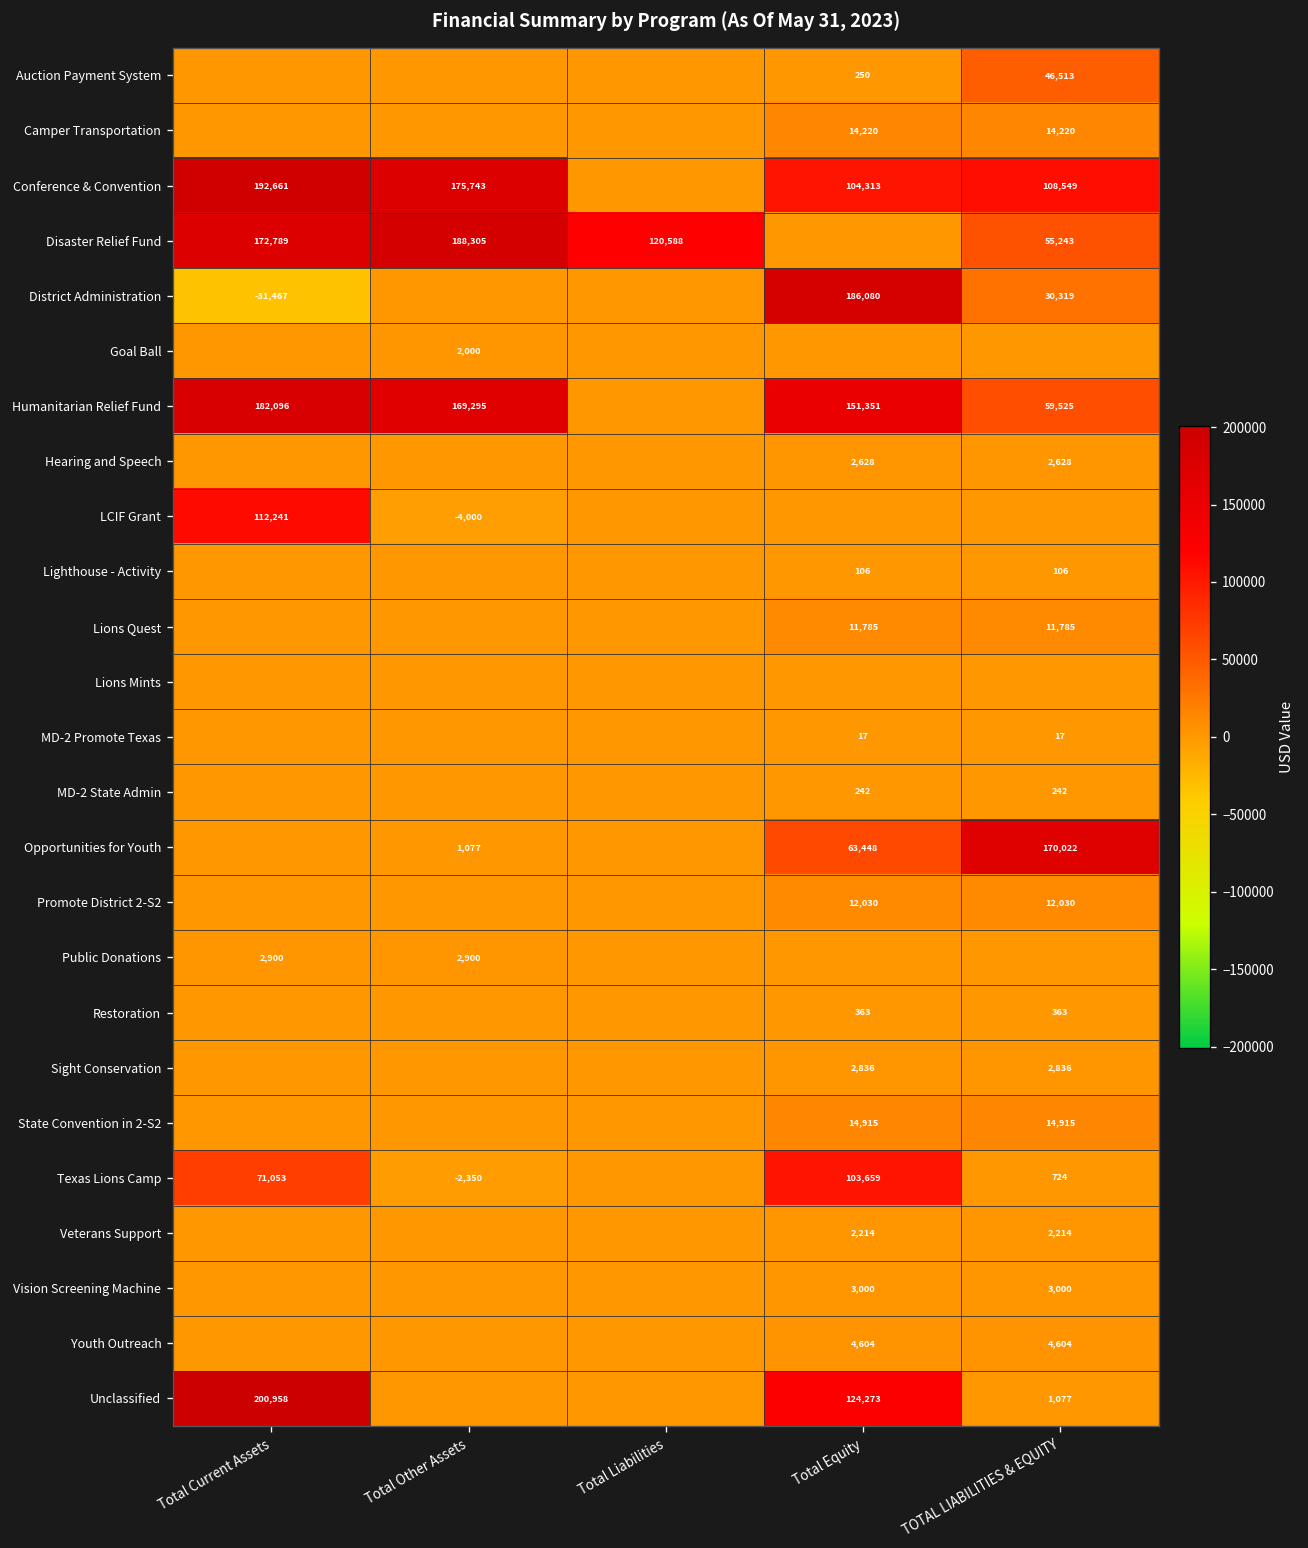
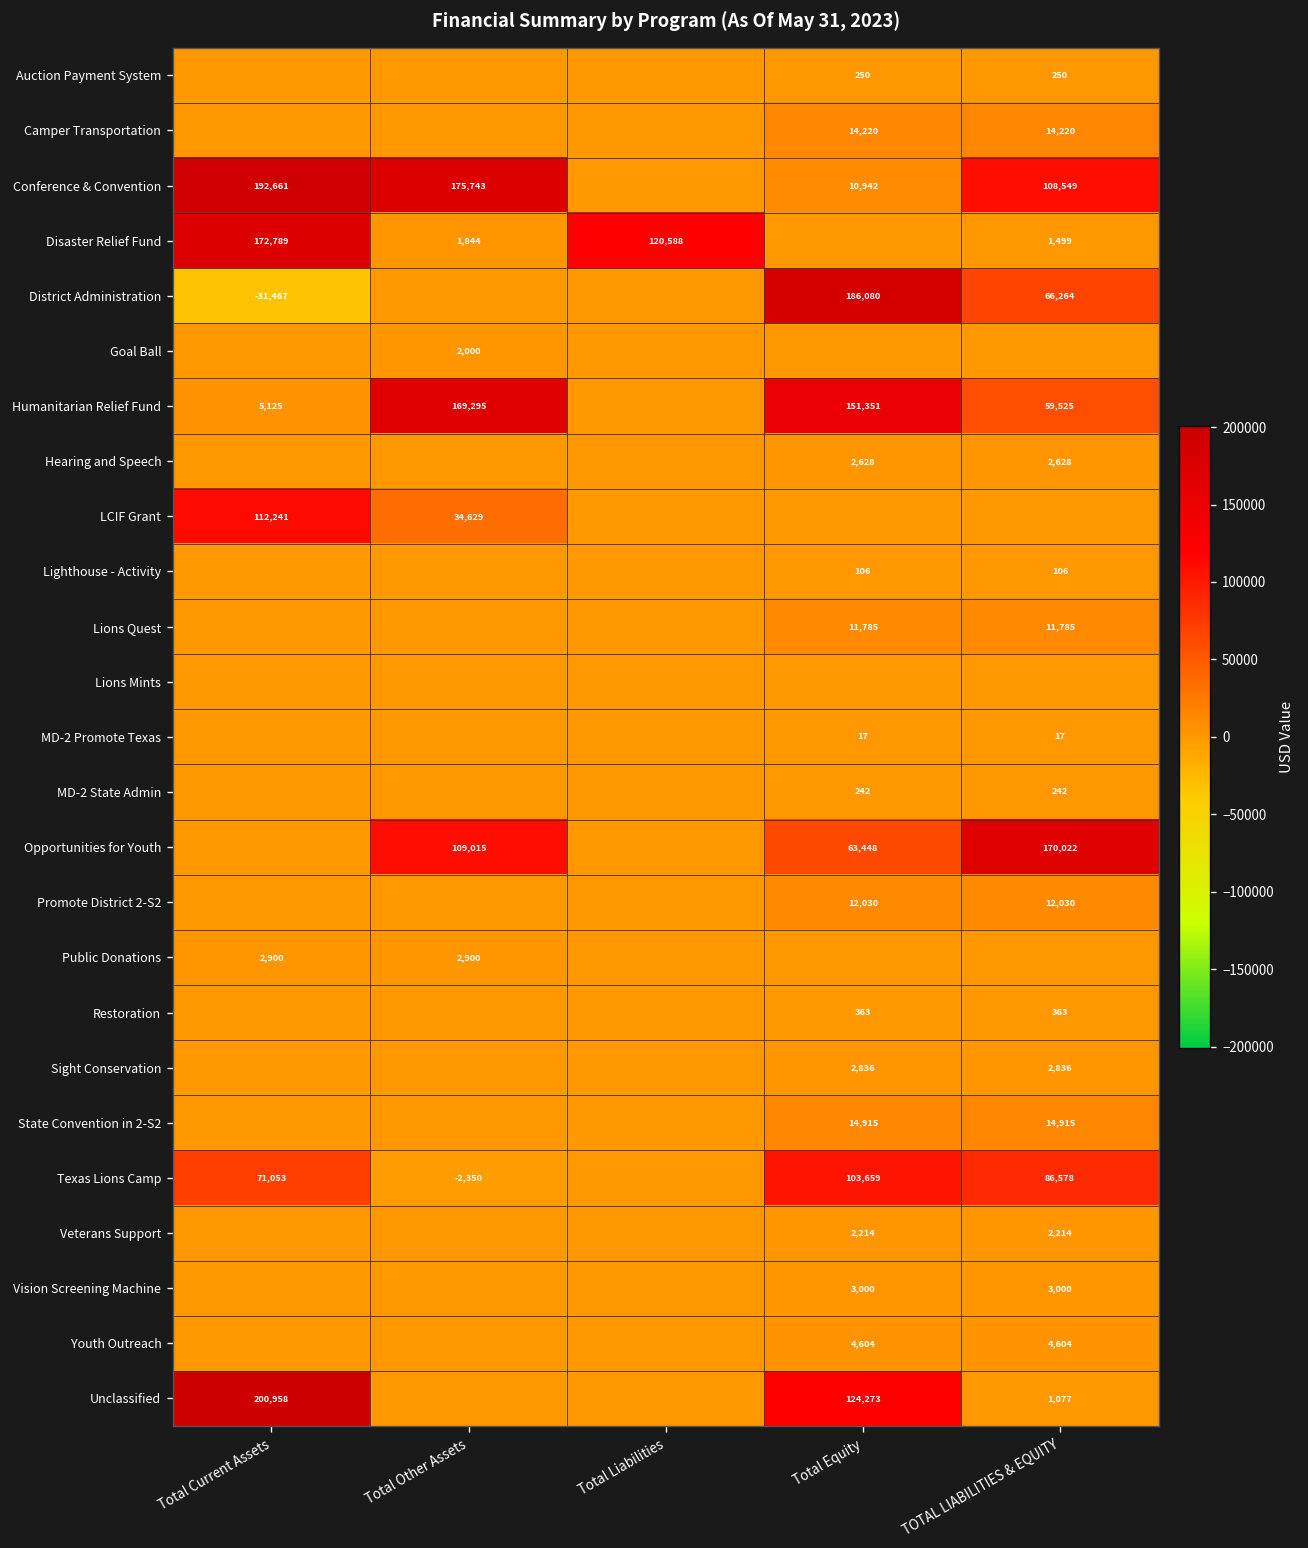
  {
    "Auction Payment System": {
      "Total Equity": "250",
-     "TOTAL LIABILITIES & EQUITY": "46,513"
+     "TOTAL LIABILITIES & EQUITY": "250"
    },
    "Camper Transportation": {
      "Total Equity": "14,220",
      "TOTAL LIABILITIES & EQUITY": "14,220"
    },
    "Conference & Convention": {
      "Total Current Assets": "192,661",
      "Total Other Assets": "175,743",
-     "Total Equity": "104,313",
+     "Total Equity": "10,942",
      "TOTAL LIABILITIES & EQUITY": "108,549"
    },
    "Disaster Relief Fund": {
      "Total Current Assets": "172,789",
-     "Total Other Assets": "188,305",
+     "Total Other Assets": "1,844",
      "Total Liabilities": "120,588",
-     "TOTAL LIABILITIES & EQUITY": "55,243"
+     "TOTAL LIABILITIES & EQUITY": "1,499"
    },
    "District Administration": {
      "Total Current Assets": "-31,467",
      "Total Equity": "186,080",
-     "TOTAL LIABILITIES & EQUITY": "30,319"
+     "TOTAL LIABILITIES & EQUITY": "66,264"
    },
    "Goal Ball": {
      "Total Other Assets": "2,000"
    },
    "Humanitarian Relief Fund": {
-     "Total Current Assets": "182,096",
+     "Total Current Assets": "5,125",
      "Total Other Assets": "169,295",
      "Total Equity": "151,351",
      "TOTAL LIABILITIES & EQUITY": "59,525"
    },
    "Hearing and Speech": {
      "Total Equity": "2,628",
      "TOTAL LIABILITIES & EQUITY": "2,628"
    },
    "LCIF Grant": {
      "Total Current Assets": "112,241",
-     "Total Other Assets": "-4,000"
+     "Total Other Assets": "34,629"
    },
    "Lighthouse - Activity": {
      "Total Equity": "106",
      "TOTAL LIABILITIES & EQUITY": "106"
    },
    "Lions Quest": {
      "Total Equity": "11,785",
      "TOTAL LIABILITIES & EQUITY": "11,785"
    },
    "MD-2 Promote Texas": {
      "Total Equity": "17",
      "TOTAL LIABILITIES & EQUITY": "17"
    },
    "MD-2 State Admin": {
      "Total Equity": "242",
      "TOTAL LIABILITIES & EQUITY": "242"
    },
    "Opportunities for Youth": {
-     "Total Other Assets": "1,077",
+     "Total Other Assets": "109,015",
      "Total Equity": "63,448",
      "TOTAL LIABILITIES & EQUITY": "170,022"
    },
    "Promote District 2-S2": {
      "Total Equity": "12,030",
      "TOTAL LIABILITIES & EQUITY": "12,030"
    },
    "Public Donations": {
      "Total Current Assets": "2,900",
      "Total Other Assets": "2,900"
    },
    "Restoration": {
      "Total Equity": "363",
      "TOTAL LIABILITIES & EQUITY": "363"
    },
    "Sight Conservation": {
      "Total Equity": "2,836",
      "TOTAL LIABILITIES & EQUITY": "2,836"
    },
    "State Convention in 2-S2": {
      "Total Equity": "14,915",
      "TOTAL LIABILITIES & EQUITY": "14,915"
    },
    "Texas Lions Camp": {
      "Total Current Assets": "71,053",
      "Total Other Assets": "-2,350",
      "Total Equity": "103,659",
-     "TOTAL LIABILITIES & EQUITY": "724"
+     "TOTAL LIABILITIES & EQUITY": "86,578"
    },
    "Veterans Support": {
      "Total Equity": "2,214",
      "TOTAL LIABILITIES & EQUITY": "2,214"
    },
    "Vision Screening Machine": {
      "Total Equity": "3,000",
      "TOTAL LIABILITIES & EQUITY": "3,000"
    },
    "Youth Outreach": {
      "Total Equity": "4,604",
      "TOTAL LIABILITIES & EQUITY": "4,604"
    },
    "Unclassified": {
      "Total Current Assets": "200,958",
      "Total Equity": "124,273",
      "TOTAL LIABILITIES & EQUITY": "1,077"
    }
  }
